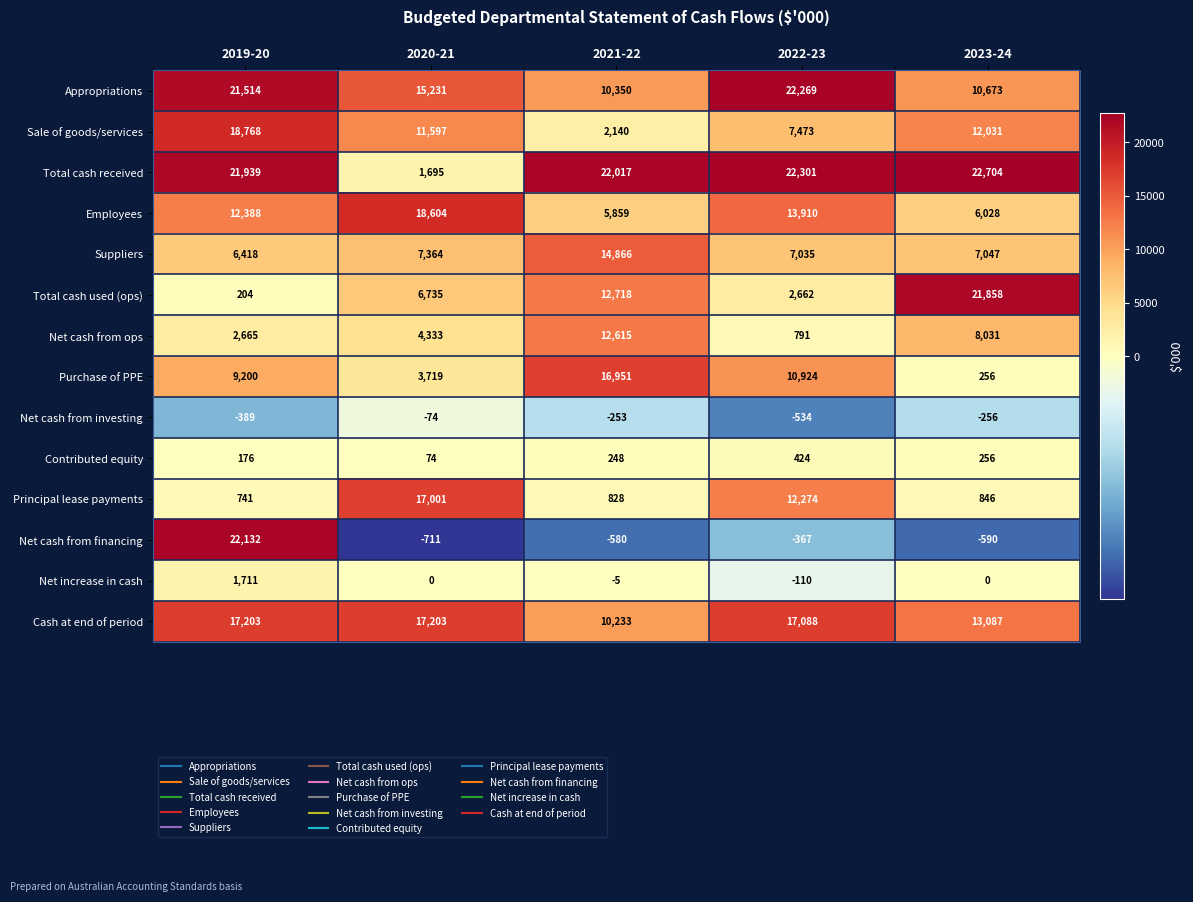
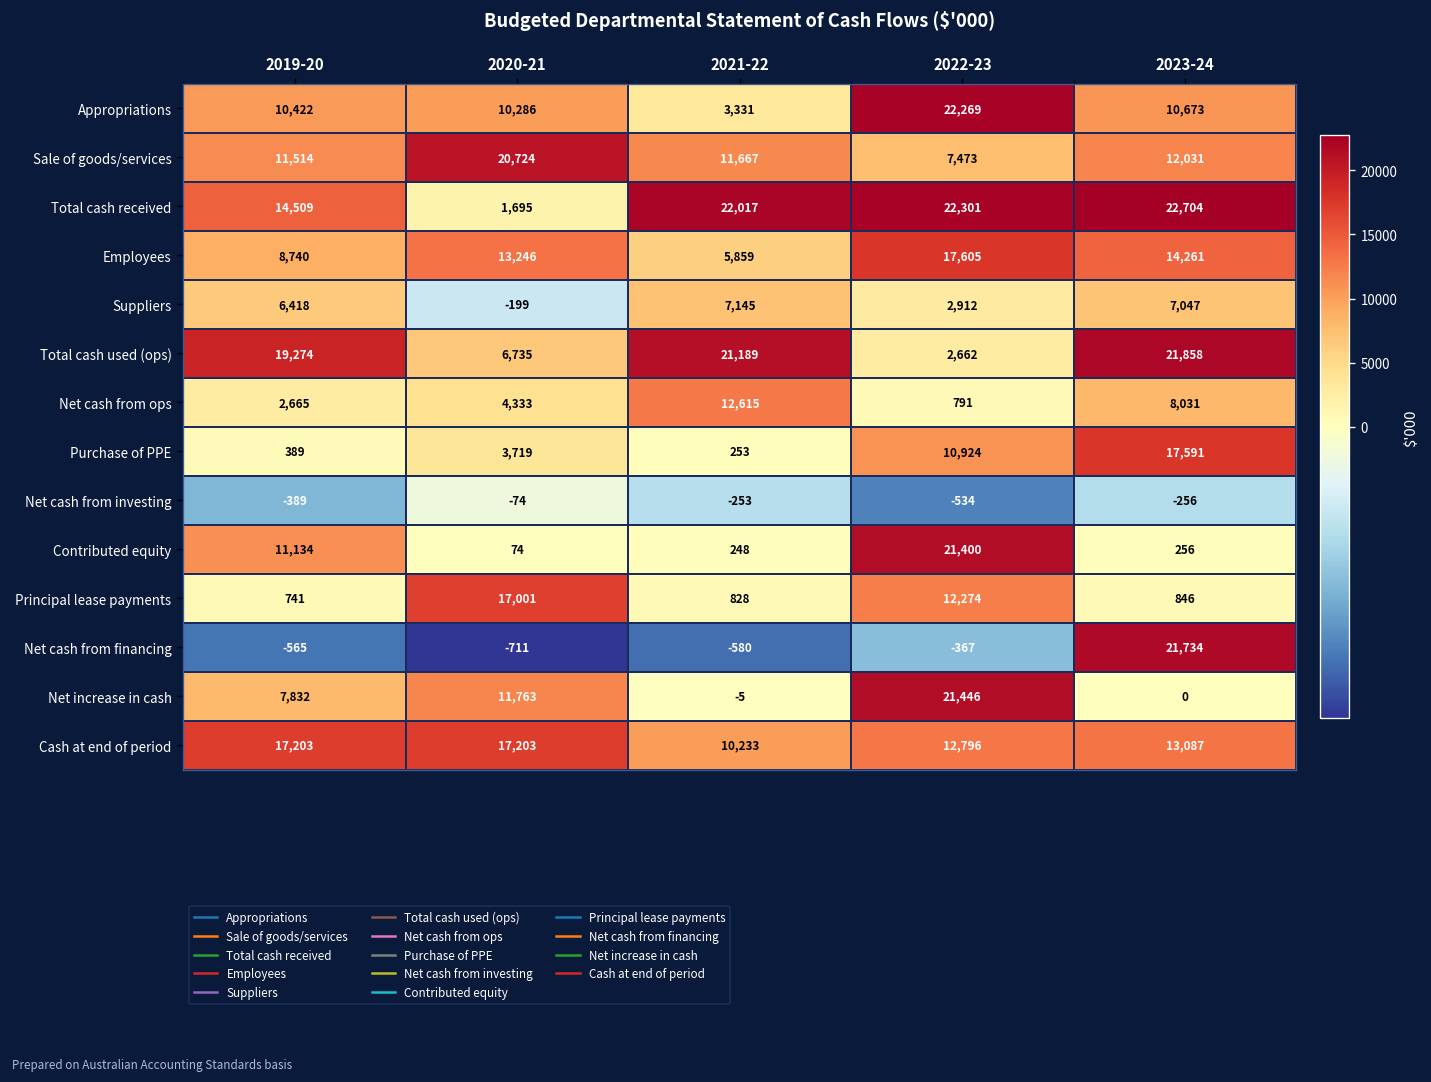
  {
    "Appropriations": {
-     "2019-20": "21,514",
-     "2020-21": "15,231",
-     "2021-22": "10,350",
+     "2019-20": "10,422",
+     "2020-21": "10,286",
+     "2021-22": "3,331",
      "2022-23": "22,269",
      "2023-24": "10,673"
    },
    "Sale of goods/services": {
-     "2019-20": "18,768",
-     "2020-21": "11,597",
-     "2021-22": "2,140",
+     "2019-20": "11,514",
+     "2020-21": "20,724",
+     "2021-22": "11,667",
      "2022-23": "7,473",
      "2023-24": "12,031"
    },
    "Total cash received": {
-     "2019-20": "21,939",
+     "2019-20": "14,509",
      "2020-21": "1,695",
      "2021-22": "22,017",
      "2022-23": "22,301",
      "2023-24": "22,704"
    },
    "Employees": {
-     "2019-20": "12,388",
-     "2020-21": "18,604",
+     "2019-20": "8,740",
+     "2020-21": "13,246",
      "2021-22": "5,859",
-     "2022-23": "13,910",
-     "2023-24": "6,028"
+     "2022-23": "17,605",
+     "2023-24": "14,261"
    },
    "Suppliers": {
      "2019-20": "6,418",
-     "2020-21": "7,364",
-     "2021-22": "14,866",
-     "2022-23": "7,035",
+     "2020-21": "-199",
+     "2021-22": "7,145",
+     "2022-23": "2,912",
      "2023-24": "7,047"
    },
    "Total cash used (ops)": {
-     "2019-20": "204",
+     "2019-20": "19,274",
      "2020-21": "6,735",
-     "2021-22": "12,718",
+     "2021-22": "21,189",
      "2022-23": "2,662",
      "2023-24": "21,858"
    },
    "Net cash from ops": {
      "2019-20": "2,665",
      "2020-21": "4,333",
      "2021-22": "12,615",
      "2022-23": "791",
      "2023-24": "8,031"
    },
    "Purchase of PPE": {
-     "2019-20": "9,200",
+     "2019-20": "389",
      "2020-21": "3,719",
-     "2021-22": "16,951",
+     "2021-22": "253",
      "2022-23": "10,924",
-     "2023-24": "256"
+     "2023-24": "17,591"
    },
    "Net cash from investing": {
      "2019-20": "-389",
      "2020-21": "-74",
      "2021-22": "-253",
      "2022-23": "-534",
      "2023-24": "-256"
    },
    "Contributed equity": {
-     "2019-20": "176",
+     "2019-20": "11,134",
      "2020-21": "74",
      "2021-22": "248",
-     "2022-23": "424",
+     "2022-23": "21,400",
      "2023-24": "256"
    },
    "Principal lease payments": {
      "2019-20": "741",
      "2020-21": "17,001",
      "2021-22": "828",
      "2022-23": "12,274",
      "2023-24": "846"
    },
    "Net cash from financing": {
-     "2019-20": "22,132",
+     "2019-20": "-565",
      "2020-21": "-711",
      "2021-22": "-580",
      "2022-23": "-367",
-     "2023-24": "-590"
+     "2023-24": "21,734"
    },
    "Net increase in cash": {
-     "2019-20": "1,711",
-     "2020-21": "0",
+     "2019-20": "7,832",
+     "2020-21": "11,763",
      "2021-22": "-5",
-     "2022-23": "-110",
+     "2022-23": "21,446",
      "2023-24": "0"
    },
    "Cash at end of period": {
      "2019-20": "17,203",
      "2020-21": "17,203",
      "2021-22": "10,233",
-     "2022-23": "17,088",
+     "2022-23": "12,796",
      "2023-24": "13,087"
    }
  }
